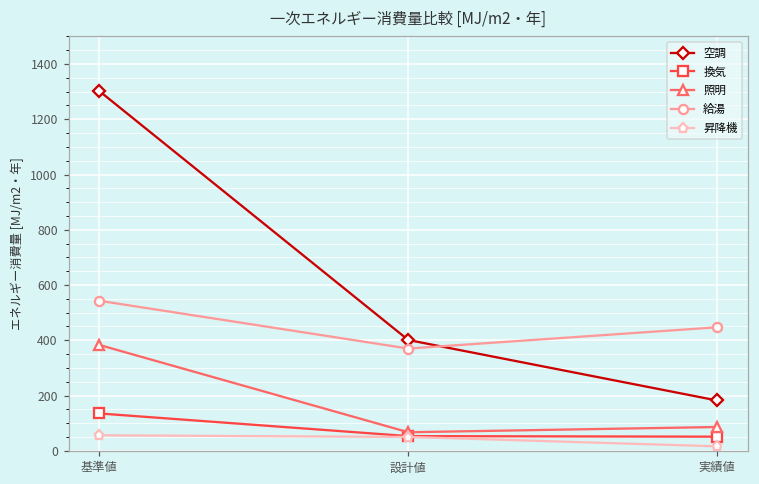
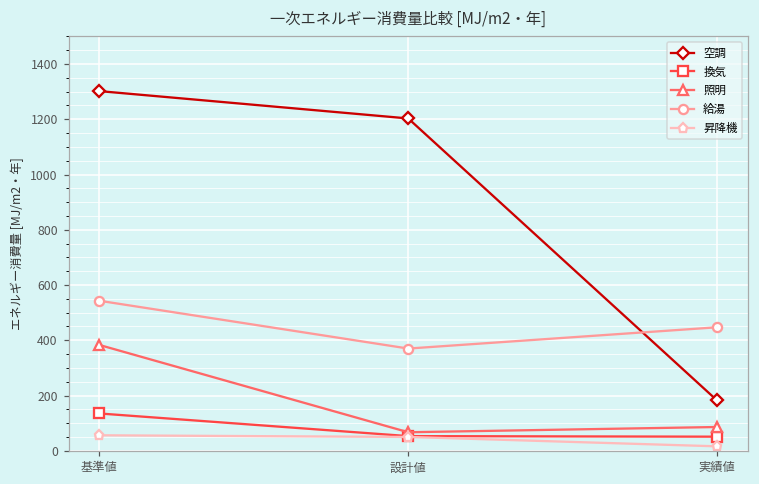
  {
    "空調": {
      "基準値": 1300,
-     "設計値": 400,
+     "設計値": 1200,
      "実績値": 180
    }
  }
